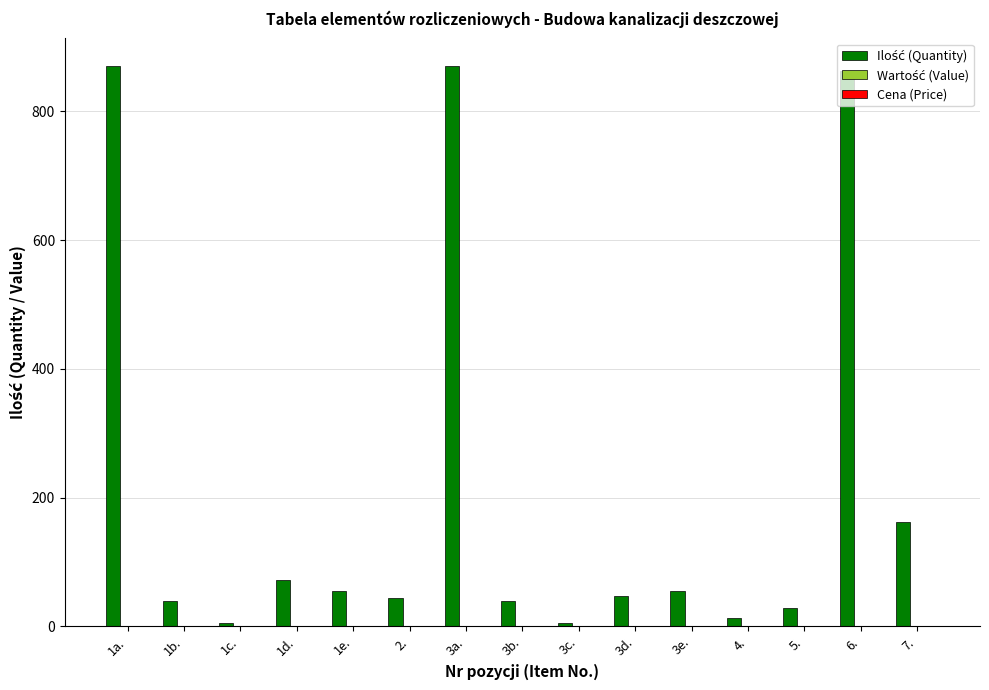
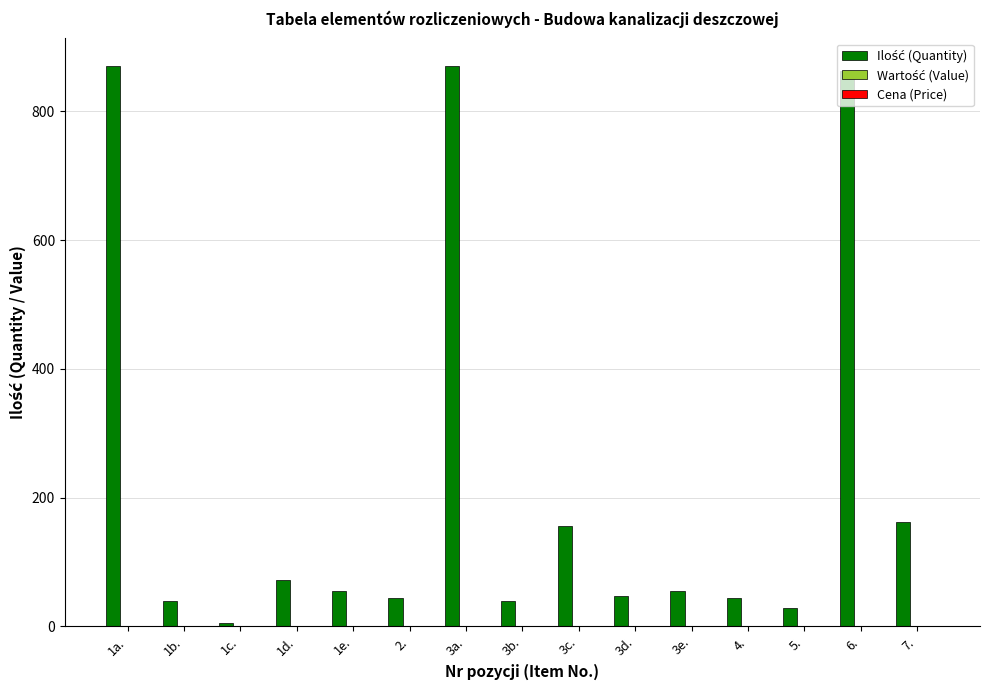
  {
    "Ilość (Quantity)": {
      "1a.": 870,
      "1b.": 40,
      "1c.": 10,
      "1d.": 70,
      "1e.": 60,
      "2.": 40,
      "3a.": 870,
      "3b.": 40,
-     "3c.": 10,
+     "3c.": 160,
      "3d.": 50,
      "3e.": 60,
-     "4.": 10,
+     "4.": 40,
      "5.": 30,
      "7.": 160
    },
    "Wartość (Value)": {
      "1a.": 0,
      "1b.": 0,
      "1c.": 0,
      "1d.": 0,
      "1e.": 0,
      "2.": 0,
      "3a.": 0,
      "3b.": 0,
      "3c.": 0,
      "3d.": 0,
      "3e.": 0,
      "4.": 0,
      "5.": 0,
      "6.": 0,
      "7.": 0
    },
    "Cena (Price)": {
      "1a.": 0,
      "1b.": 0,
      "1c.": 0,
      "1d.": 0,
      "1e.": 0,
      "2.": 0,
      "3a.": 0,
      "3b.": 0,
      "3c.": 0,
      "3d.": 0,
      "3e.": 0,
      "4.": 0,
      "5.": 0,
      "6.": 0,
      "7.": 0
    }
  }
